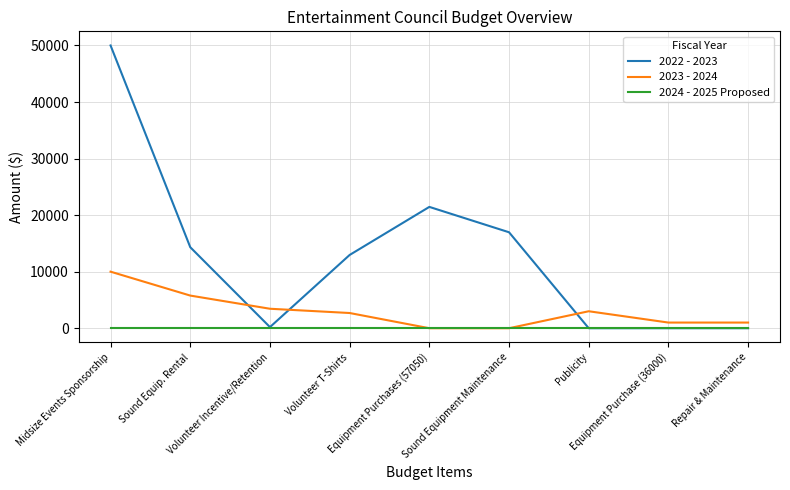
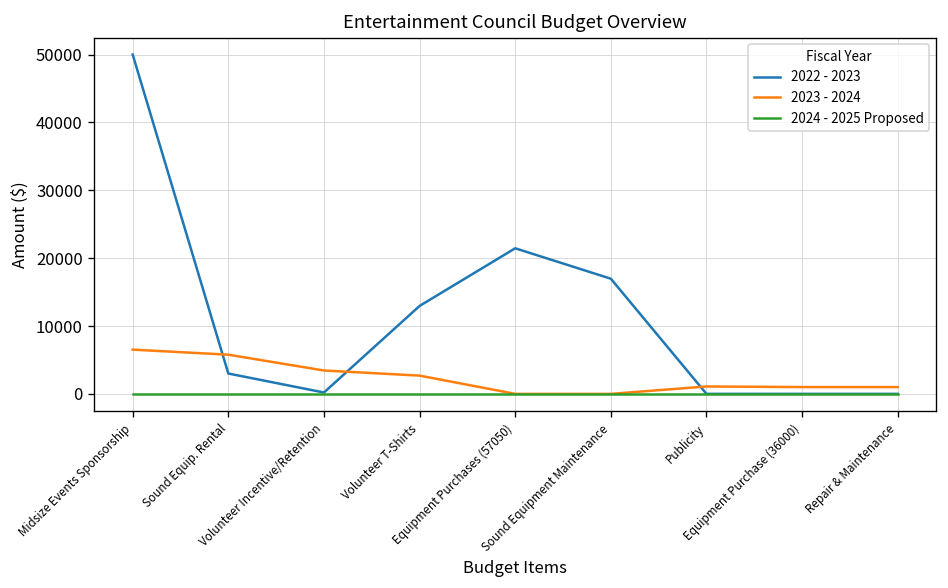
  {
    "2022 - 2023": {
      "Midsize Events Sponsorship": 50000,
-     "Sound Equip. Rental": 14000,
+     "Sound Equip. Rental": 3000,
      "Volunteer T-Shirts": 13000,
      "Equipment Purchases (57050)": 21000,
      "Sound Equipment Maintenance": 17000
    },
    "2023 - 2024": {
-     "Midsize Events Sponsorship": 10000,
+     "Midsize Events Sponsorship": 7000,
      "Sound Equip. Rental": 6000,
      "Volunteer Incentive/Retention": 3000,
      "Volunteer T-Shirts": 3000,
-     "Publicity": 3000,
+     "Publicity": 1000,
      "Equipment Purchase (36000)": 1000,
      "Repair & Maintenance": 1000
    },
    "2024 - 2025 Proposed": {
      "Midsize Events Sponsorship": 0,
      "Sound Equip. Rental": 0,
      "Volunteer T-Shirts": 0
    }
  }
